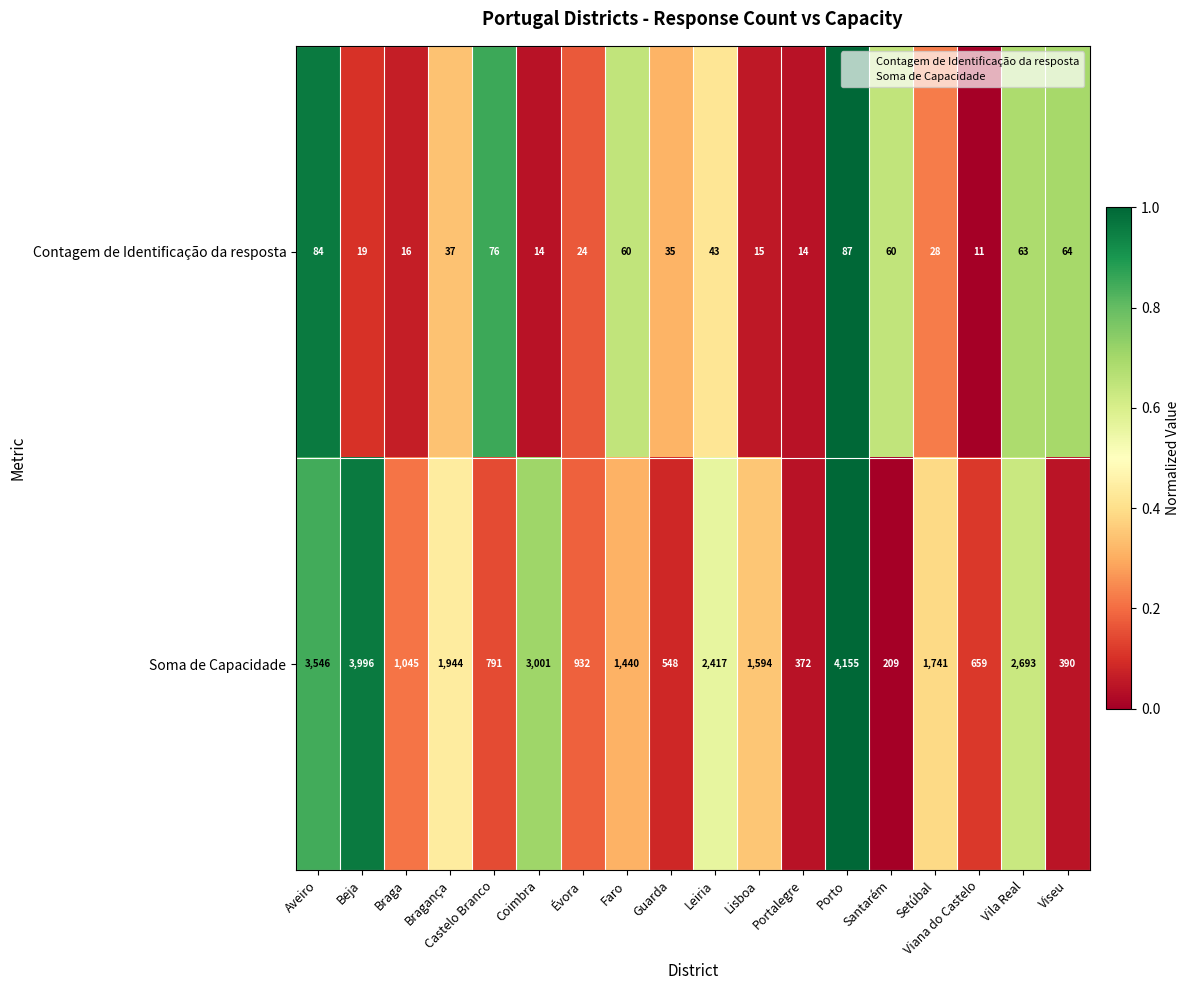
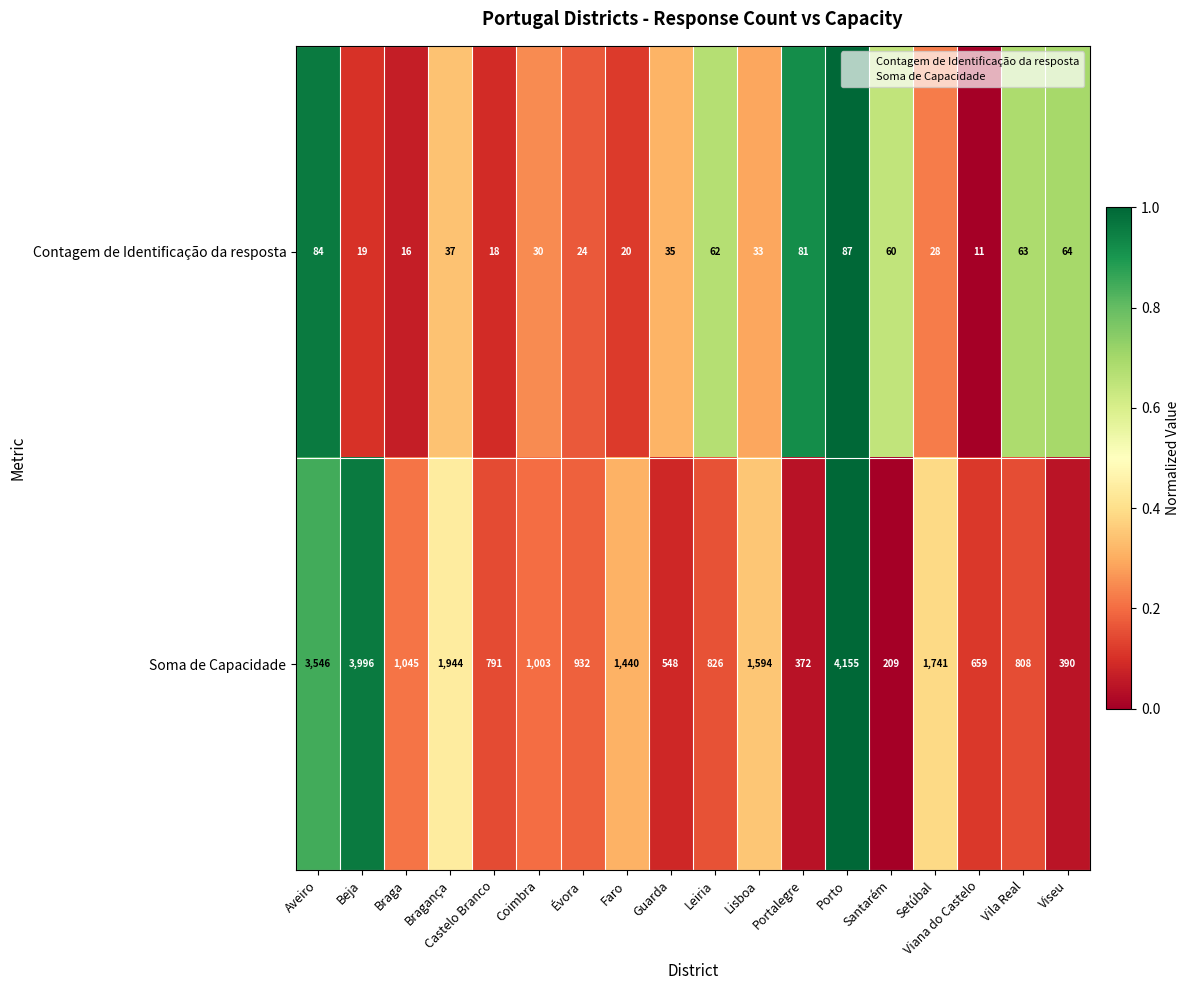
  {
    "Contagem de Identificação da resposta": {
      "Aveiro": "84",
      "Beja": "19",
      "Braga": "16",
      "Bragança": "37",
-     "Castelo Branco": "76",
-     "Coimbra": "14",
+     "Castelo Branco": "18",
+     "Coimbra": "30",
      "Évora": "24",
-     "Faro": "60",
+     "Faro": "20",
      "Guarda": "35",
-     "Leiria": "43",
-     "Lisboa": "15",
-     "Portalegre": "14",
+     "Leiria": "62",
+     "Lisboa": "33",
+     "Portalegre": "81",
      "Porto": "87",
      "Santarém": "60",
      "Setúbal": "28",
      "Viana do Castelo": "11",
      "Vila Real": "63",
      "Viseu": "64"
    },
    "Soma de Capacidade": {
      "Aveiro": "3,546",
      "Beja": "3,996",
      "Braga": "1,045",
      "Bragança": "1,944",
      "Castelo Branco": "791",
-     "Coimbra": "3,001",
+     "Coimbra": "1,003",
      "Évora": "932",
      "Faro": "1,440",
      "Guarda": "548",
-     "Leiria": "2,417",
+     "Leiria": "826",
      "Lisboa": "1,594",
      "Portalegre": "372",
      "Porto": "4,155",
      "Santarém": "209",
      "Setúbal": "1,741",
      "Viana do Castelo": "659",
-     "Vila Real": "2,693",
+     "Vila Real": "808",
      "Viseu": "390"
    }
  }
